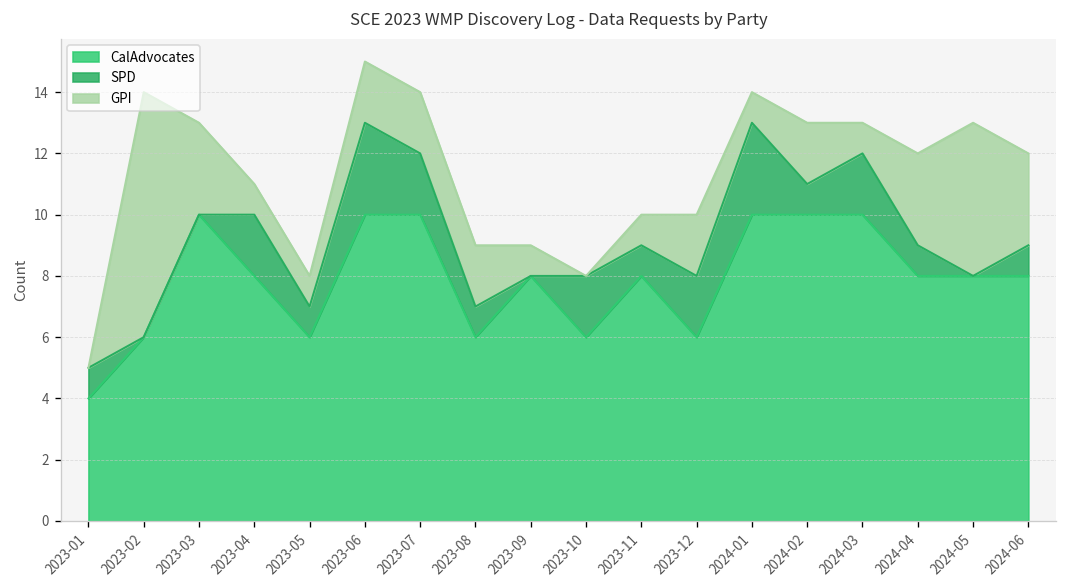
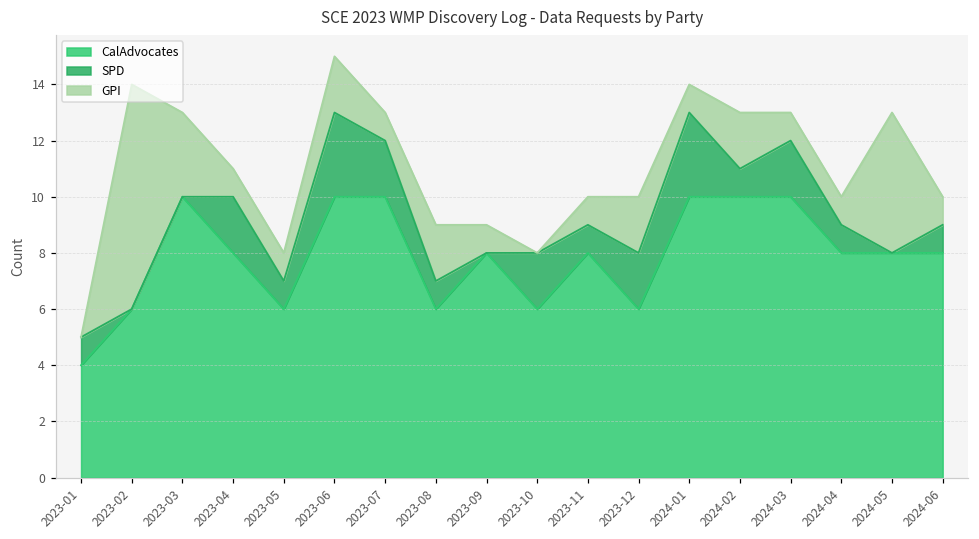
  {
    "GPI": {
      "2023-03": 3,
      "2023-04": 1,
      "2023-05": 1,
      "2023-06": 2,
-     "2023-07": 2,
+     "2023-07": 1,
      "2023-08": 2,
      "2023-09": 1,
      "2023-11": 1,
      "2023-12": 2,
      "2024-01": 1,
      "2024-02": 2,
      "2024-03": 1,
-     "2024-04": 3,
+     "2024-04": 1,
      "2024-05": 5,
-     "2024-06": 3
+     "2024-06": 1
    }
  }
